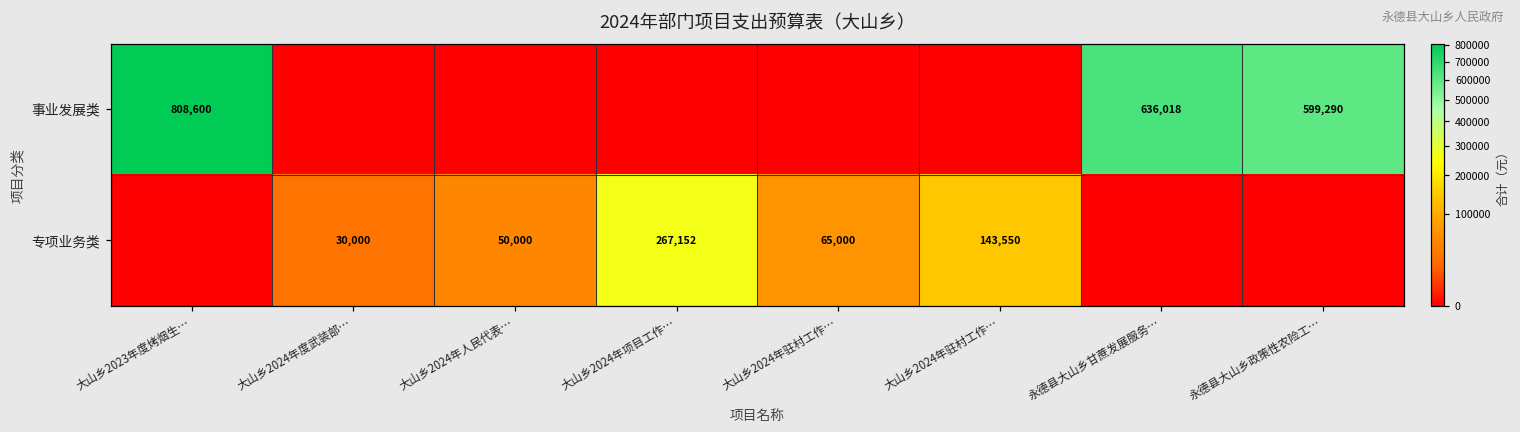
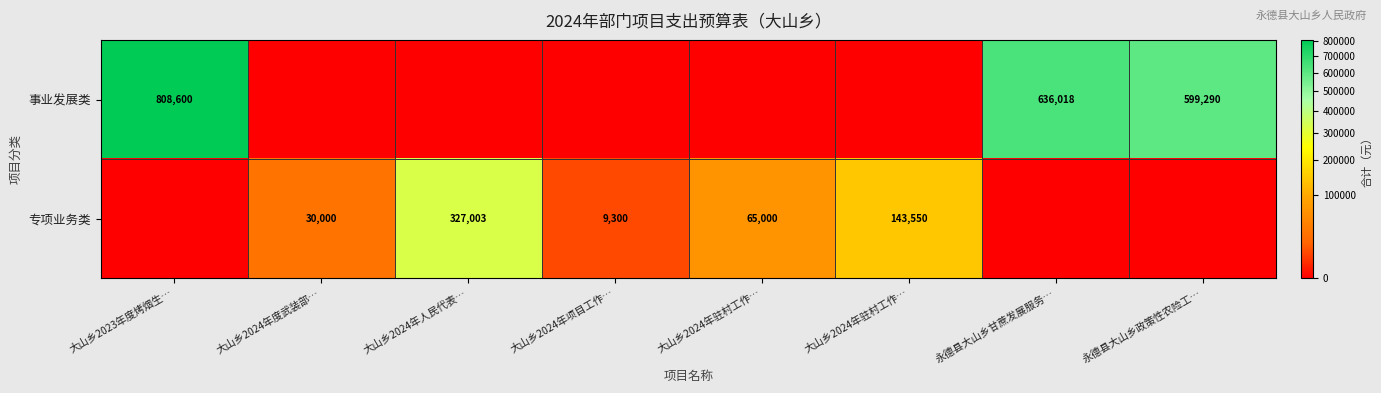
  {
    "事业发展类": {
      "大山乡2023年度烤烟生…": "808,600",
      "永德县大山乡甘蔗发展服务…": "636,018",
      "永德县大山乡政策性农险工…": "599,290"
    },
    "专项业务类": {
      "大山乡2024年度武装部…": "30,000",
-     "大山乡2024年人民代表…": "50,000",
-     "大山乡2024年项目工作…": "267,152"
+     "大山乡2024年人民代表…": "327,003",
+     "大山乡2024年项目工作…": "9,300"
    }
  }
